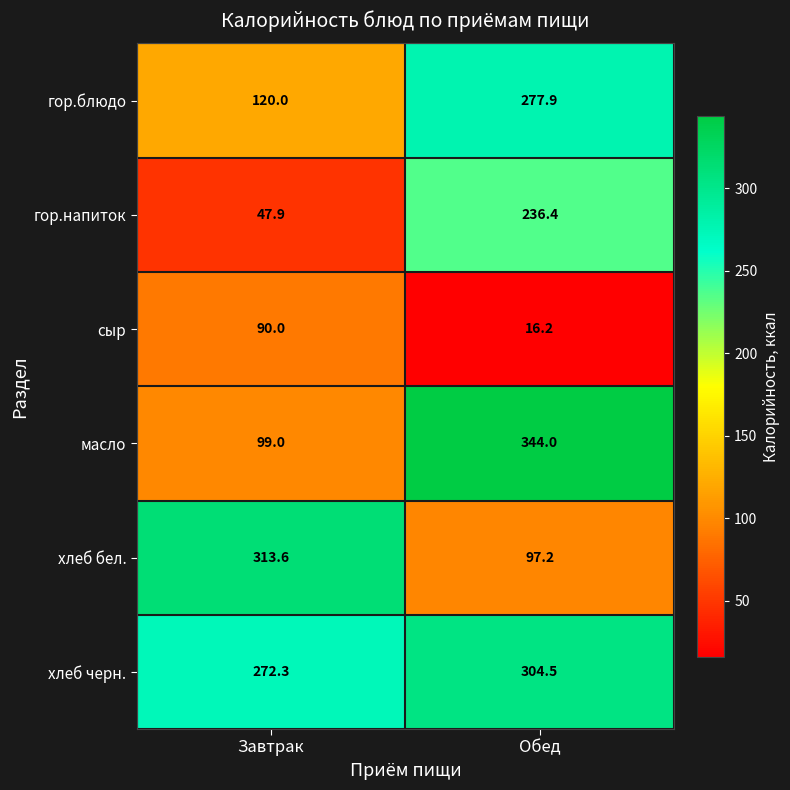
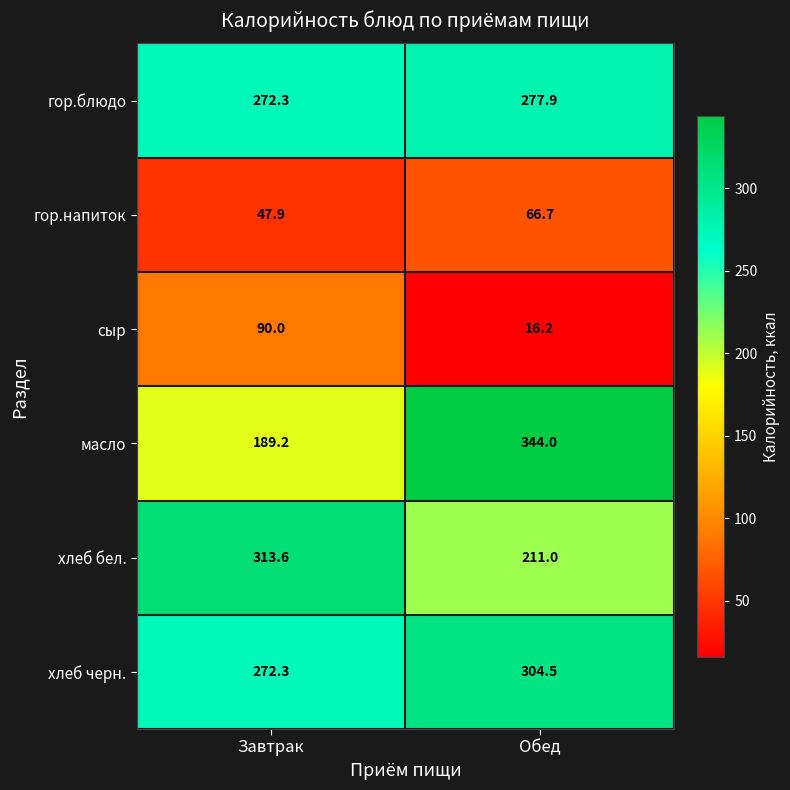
  {
    "гор.блюдо": {
-     "Завтрак": 120.0,
+     "Завтрак": 272.3,
      "Обед": 277.9
    },
    "гор.напиток": {
      "Завтрак": 47.9,
-     "Обед": 236.4
+     "Обед": 66.7
    },
    "сыр": {
      "Завтрак": 90.0,
      "Обед": 16.2
    },
    "масло": {
-     "Завтрак": 99.0,
+     "Завтрак": 189.2,
      "Обед": 344.0
    },
    "хлеб бел.": {
      "Завтрак": 313.6,
-     "Обед": 97.2
+     "Обед": 211.0
    },
    "хлеб черн.": {
      "Завтрак": 272.3,
      "Обед": 304.5
    }
  }
